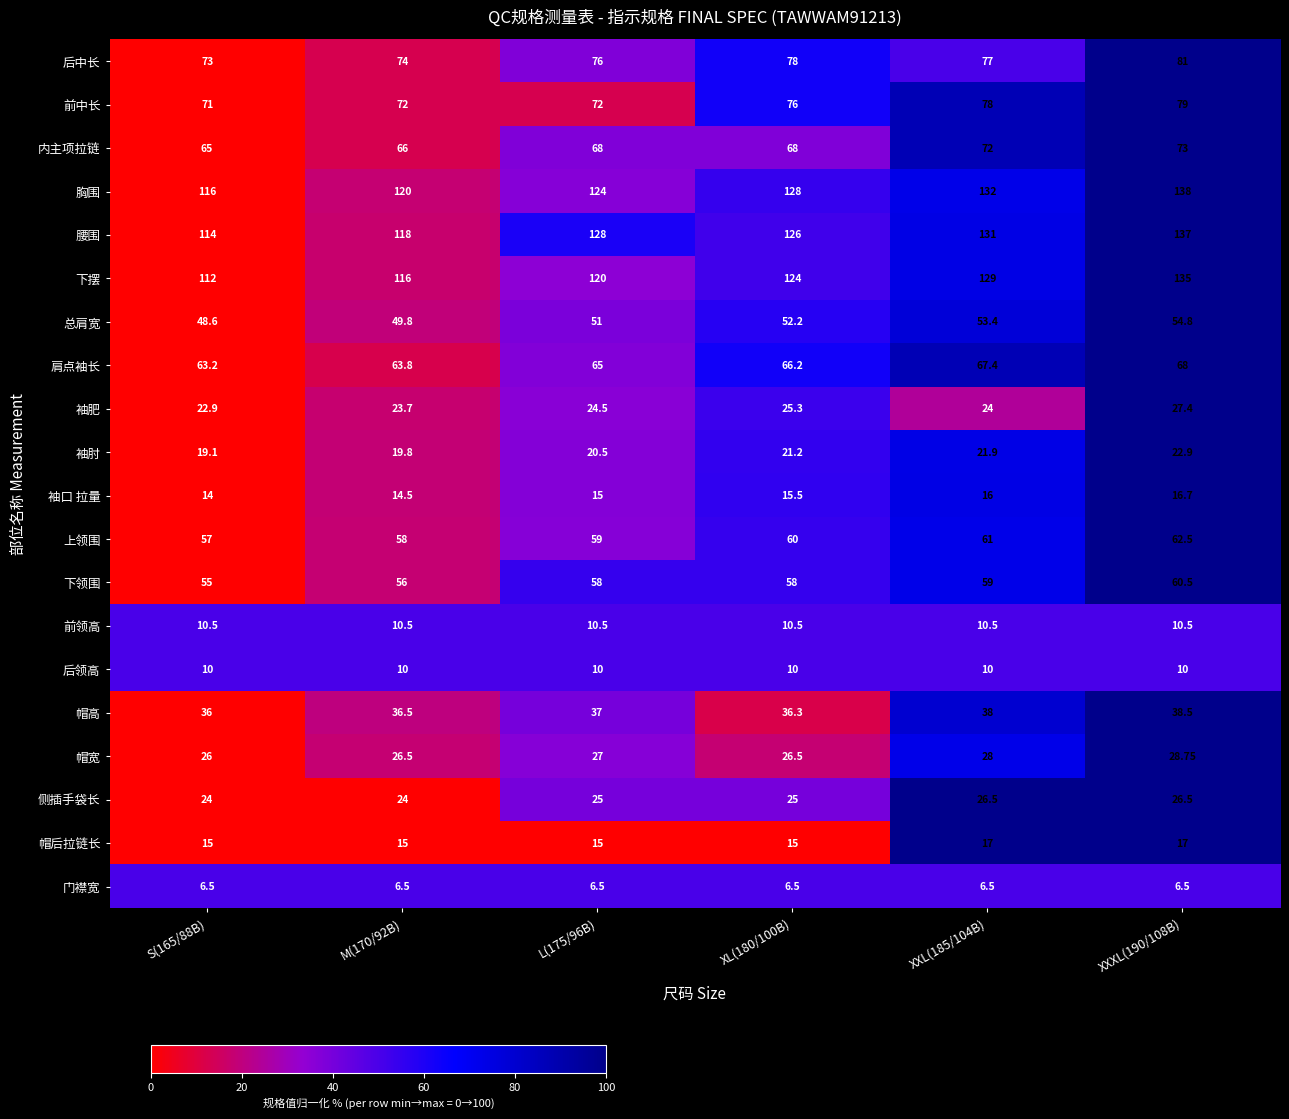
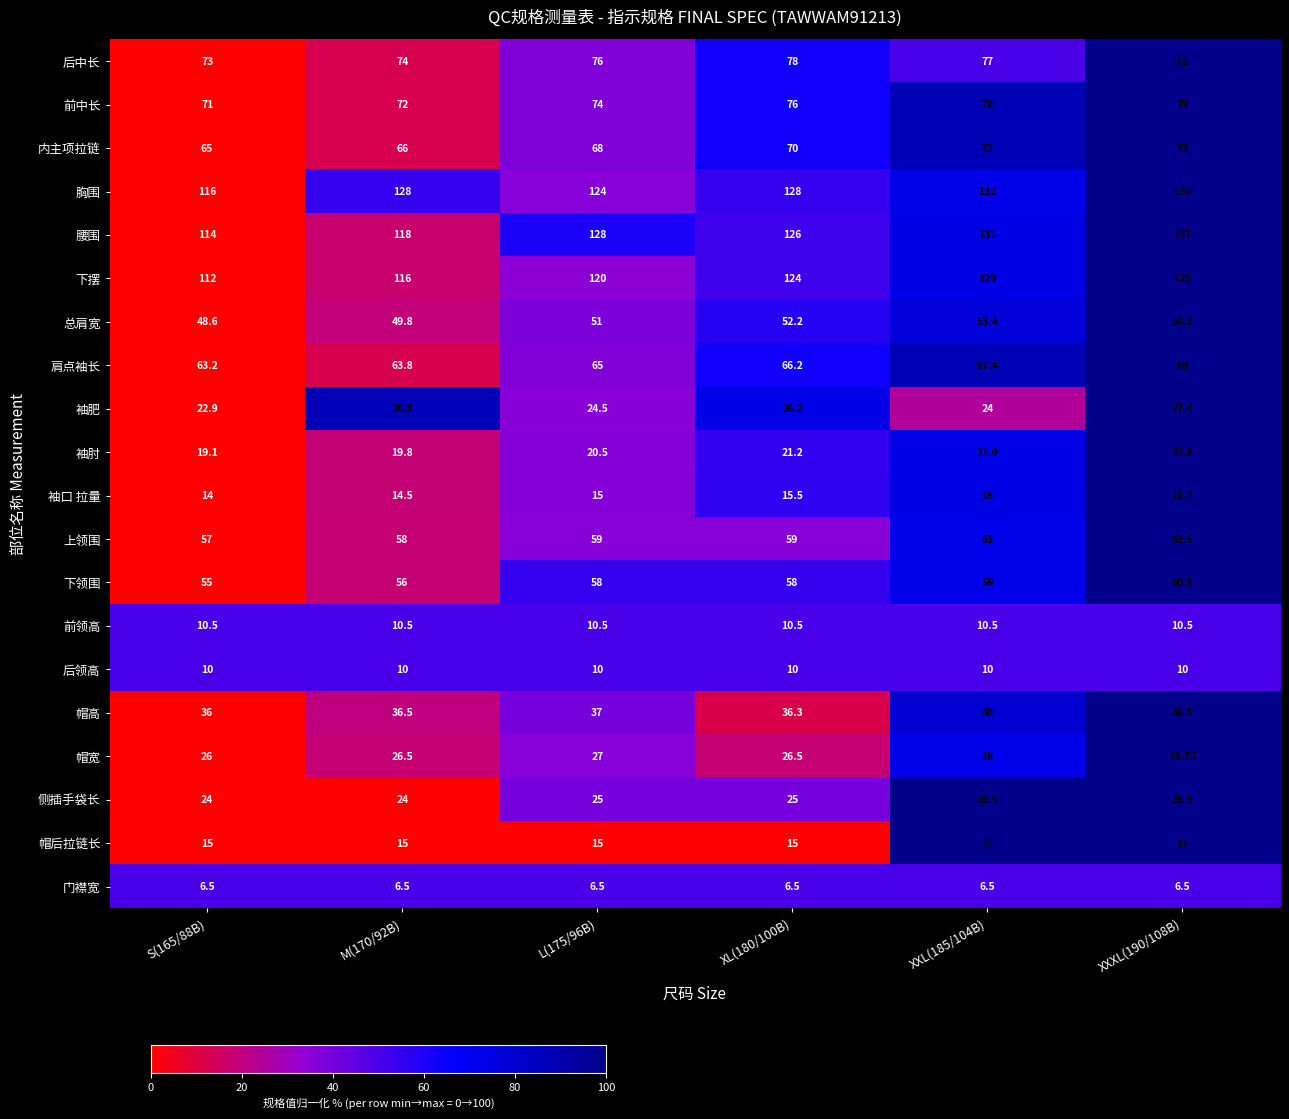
  {
    "后中长": {
      "S(165/88B)": 73,
      "M(170/92B)": 74,
      "L(175/96B)": 76,
      "XL(180/100B)": 78,
      "XXL(185/104B)": 77,
      "XXXL(190/108B)": 81
    },
    "前中长": {
      "S(165/88B)": 71,
      "M(170/92B)": 72,
-     "L(175/96B)": 72,
+     "L(175/96B)": 74,
      "XL(180/100B)": 76,
      "XXL(185/104B)": 78,
      "XXXL(190/108B)": 79
    },
    "内主项拉链": {
      "S(165/88B)": 65,
      "M(170/92B)": 66,
      "L(175/96B)": 68,
-     "XL(180/100B)": 68,
+     "XL(180/100B)": 70,
      "XXL(185/104B)": 72,
      "XXXL(190/108B)": 73
    },
    "胸围": {
      "S(165/88B)": 116,
-     "M(170/92B)": 120,
+     "M(170/92B)": 128,
      "L(175/96B)": 124,
      "XL(180/100B)": 128,
      "XXL(185/104B)": 132,
      "XXXL(190/108B)": 138
    },
    "腰围": {
      "S(165/88B)": 114,
      "M(170/92B)": 118,
      "L(175/96B)": 128,
      "XL(180/100B)": 126,
      "XXL(185/104B)": 131,
      "XXXL(190/108B)": 137
    },
    "下摆": {
      "S(165/88B)": 112,
      "M(170/92B)": 116,
      "L(175/96B)": 120,
      "XL(180/100B)": 124,
      "XXL(185/104B)": 129,
      "XXXL(190/108B)": 135
    },
    "总肩宽": {
      "S(165/88B)": 48.6,
      "M(170/92B)": 49.8,
      "L(175/96B)": 51,
      "XL(180/100B)": 52.2,
      "XXL(185/104B)": 53.4,
      "XXXL(190/108B)": 54.8
    },
    "肩点袖长": {
      "S(165/88B)": 63.2,
      "M(170/92B)": 63.8,
      "L(175/96B)": 65,
      "XL(180/100B)": 66.2,
      "XXL(185/104B)": 67.4,
      "XXXL(190/108B)": 68
    },
    "袖肥": {
      "S(165/88B)": 22.9,
-     "M(170/92B)": 23.7,
+     "M(170/92B)": 26.8,
      "L(175/96B)": 24.5,
-     "XL(180/100B)": 25.3,
+     "XL(180/100B)": 26.2,
      "XXL(185/104B)": 24,
      "XXXL(190/108B)": 27.4
    },
    "袖肘": {
      "S(165/88B)": 19.1,
      "M(170/92B)": 19.8,
      "L(175/96B)": 20.5,
      "XL(180/100B)": 21.2,
      "XXL(185/104B)": 21.9,
      "XXXL(190/108B)": 22.9
    },
    "袖口 拉量": {
      "S(165/88B)": 14,
      "M(170/92B)": 14.5,
      "L(175/96B)": 15,
      "XL(180/100B)": 15.5,
      "XXL(185/104B)": 16,
      "XXXL(190/108B)": 16.7
    },
    "上领围": {
      "S(165/88B)": 57,
      "M(170/92B)": 58,
      "L(175/96B)": 59,
-     "XL(180/100B)": 60,
+     "XL(180/100B)": 59,
      "XXL(185/104B)": 61,
      "XXXL(190/108B)": 62.5
    },
    "下领围": {
      "S(165/88B)": 55,
      "M(170/92B)": 56,
      "L(175/96B)": 58,
      "XL(180/100B)": 58,
      "XXL(185/104B)": 59,
      "XXXL(190/108B)": 60.5
    },
    "前领高": {
      "S(165/88B)": 10.5,
      "M(170/92B)": 10.5,
      "L(175/96B)": 10.5,
      "XL(180/100B)": 10.5,
      "XXL(185/104B)": 10.5,
      "XXXL(190/108B)": 10.5
    },
    "后领高": {
      "S(165/88B)": 10,
      "M(170/92B)": 10,
      "L(175/96B)": 10,
      "XL(180/100B)": 10,
      "XXL(185/104B)": 10,
      "XXXL(190/108B)": 10
    },
    "帽高": {
      "S(165/88B)": 36,
      "M(170/92B)": 36.5,
      "L(175/96B)": 37,
      "XL(180/100B)": 36.3,
      "XXL(185/104B)": 38,
      "XXXL(190/108B)": 38.5
    },
    "帽宽": {
      "S(165/88B)": 26,
      "M(170/92B)": 26.5,
      "L(175/96B)": 27,
      "XL(180/100B)": 26.5,
      "XXL(185/104B)": 28,
      "XXXL(190/108B)": 28.75
    },
    "侧插手袋长": {
      "S(165/88B)": 24,
      "M(170/92B)": 24,
      "L(175/96B)": 25,
      "XL(180/100B)": 25,
      "XXL(185/104B)": 26.5,
      "XXXL(190/108B)": 26.5
    },
    "帽后拉链长": {
      "S(165/88B)": 15,
      "M(170/92B)": 15,
      "L(175/96B)": 15,
      "XL(180/100B)": 15,
      "XXL(185/104B)": 17,
      "XXXL(190/108B)": 17
    },
    "门襟宽": {
      "S(165/88B)": 6.5,
      "M(170/92B)": 6.5,
      "L(175/96B)": 6.5,
      "XL(180/100B)": 6.5,
      "XXL(185/104B)": 6.5,
      "XXXL(190/108B)": 6.5
    }
  }
